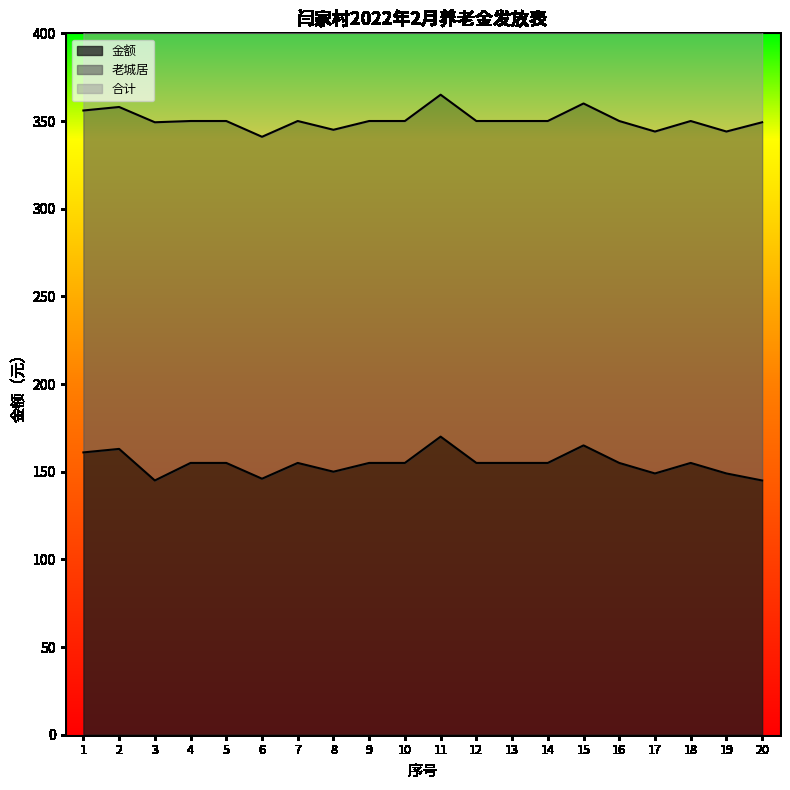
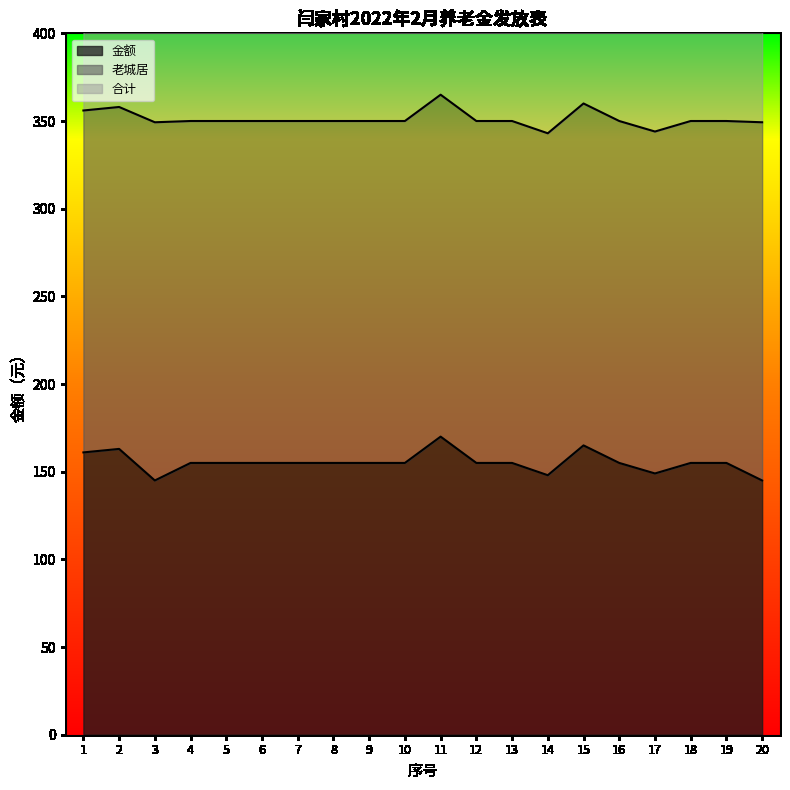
  {
    "金额": {
      "1": 161,
      "2": 163,
      "3": 145,
      "4": 155,
      "5": 155,
-     "6": 146,
+     "6": 155,
      "7": 155,
-     "8": 150,
+     "8": 155,
      "9": 155,
      "10": 155,
      "11": 170,
      "12": 155,
      "13": 155,
-     "14": 155,
+     "14": 148,
      "15": 165,
      "16": 155,
      "17": 149,
      "18": 155,
-     "19": 149,
+     "19": 155,
      "20": 145
    }
  }
